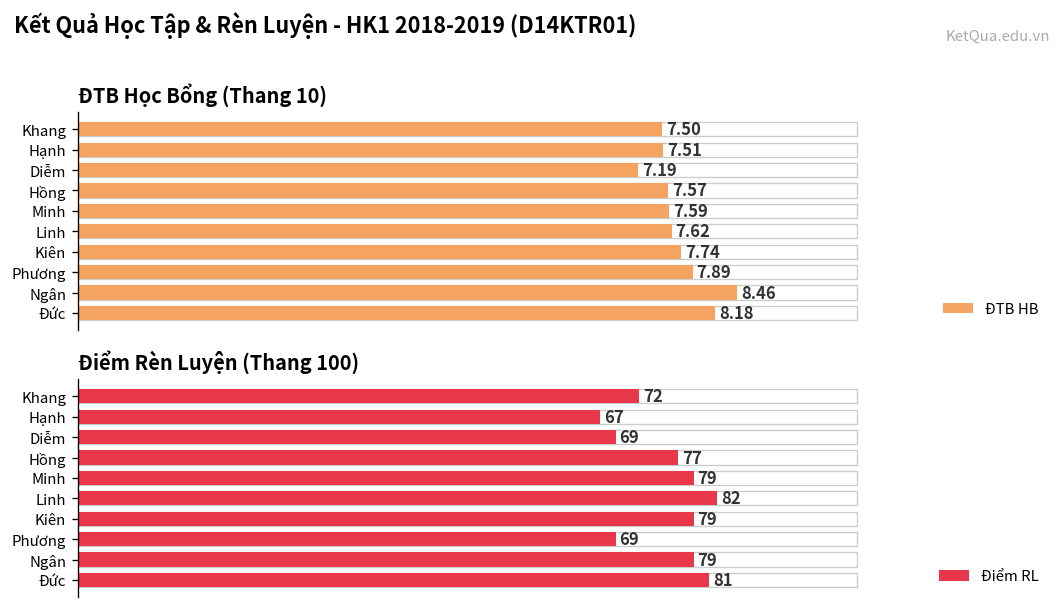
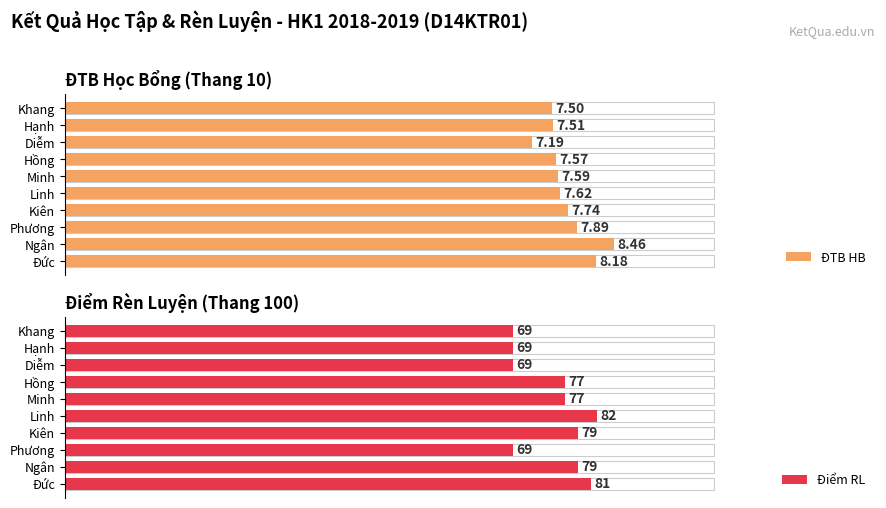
  {
    "Điểm Rèn Luyện (Thang 100)": {
      "Điểm RL": {
-       "Khang": 72,
-       "Hạnh": 67,
-       "Minh": 79
+       "Khang": 69,
+       "Hạnh": 69,
+       "Minh": 77
      }
    }
  }
